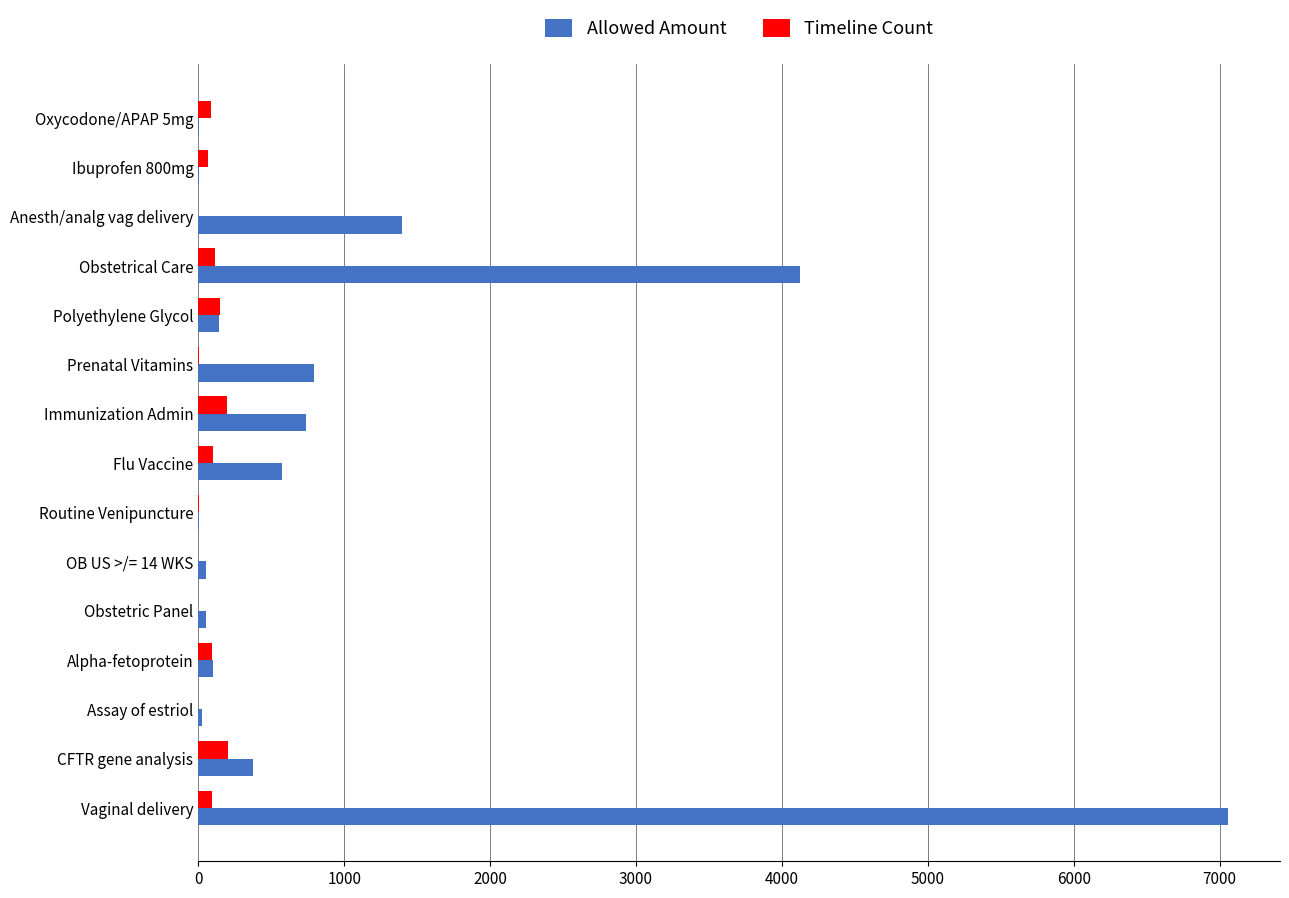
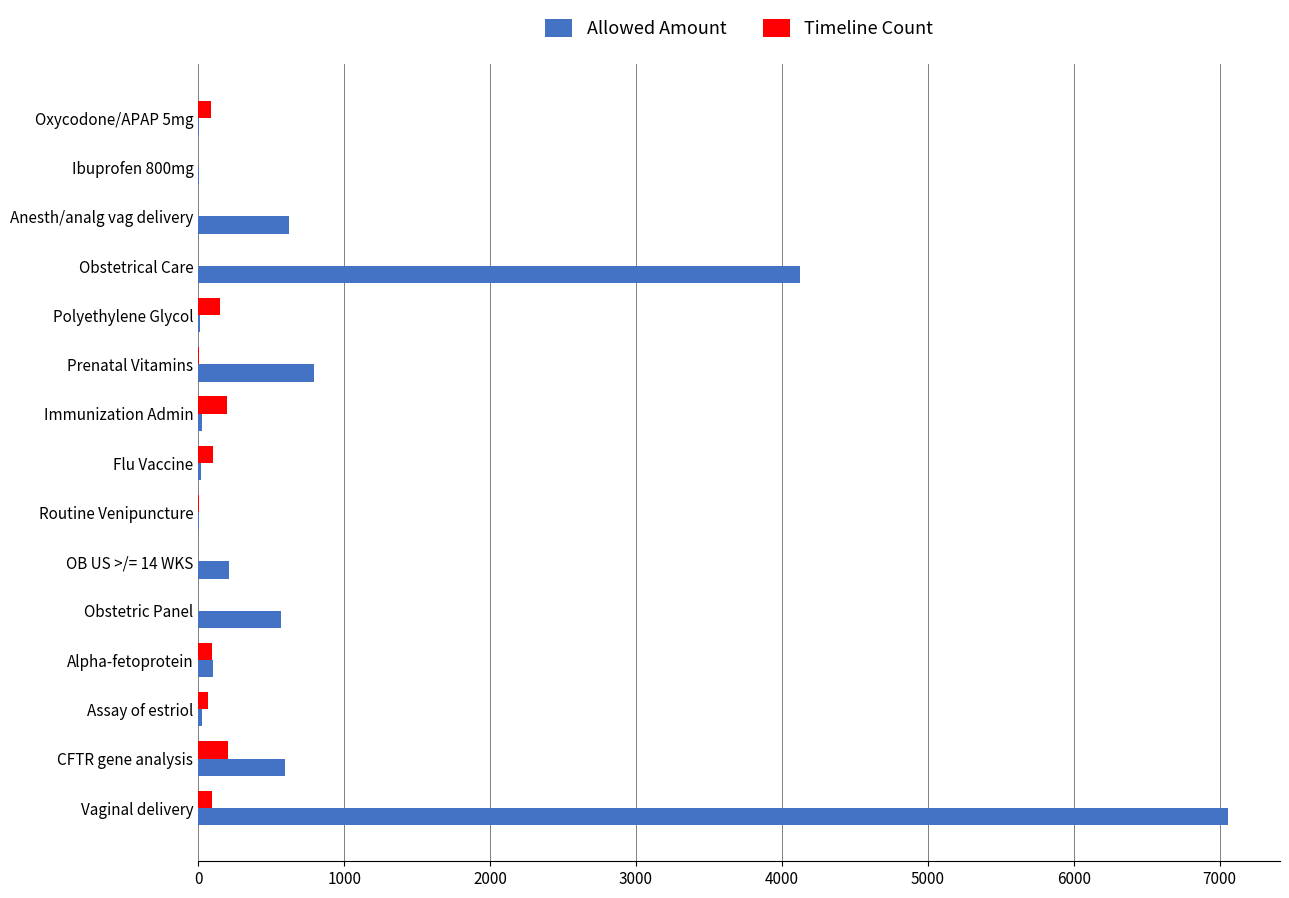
  {
    "Allowed Amount": {
-     "Anesth/analg vag delivery": 1400,
+     "Anesth/analg vag delivery": 620,
      "Obstetrical Care": 4130,
-     "Polyethylene Glycol": 140,
+     "Polyethylene Glycol": 20,
      "Prenatal Vitamins": 800,
-     "Immunization Admin": 740,
-     "Flu Vaccine": 580,
-     "OB US >/= 14 WKS": 50,
-     "Obstetric Panel": 60,
+     "Immunization Admin": 30,
+     "Flu Vaccine": 20,
+     "OB US >/= 14 WKS": 210,
+     "Obstetric Panel": 570,
      "Alpha-fetoprotein": 100,
      "Assay of estriol": 30,
-     "CFTR gene analysis": 380,
+     "CFTR gene analysis": 600,
      "Vaginal delivery": 7060
    },
    "Timeline Count": {
      "Oxycodone/APAP 5mg": 90,
-     "Ibuprofen 800mg": 70,
-     "Obstetrical Care": 110,
+     "Ibuprofen 800mg": 0,
+     "Obstetrical Care": 0,
      "Polyethylene Glycol": 150,
      "Immunization Admin": 200,
      "Flu Vaccine": 100,
      "Alpha-fetoprotein": 90,
-     "Assay of estriol": 0,
+     "Assay of estriol": 70,
      "CFTR gene analysis": 200,
      "Vaginal delivery": 90
    }
  }
